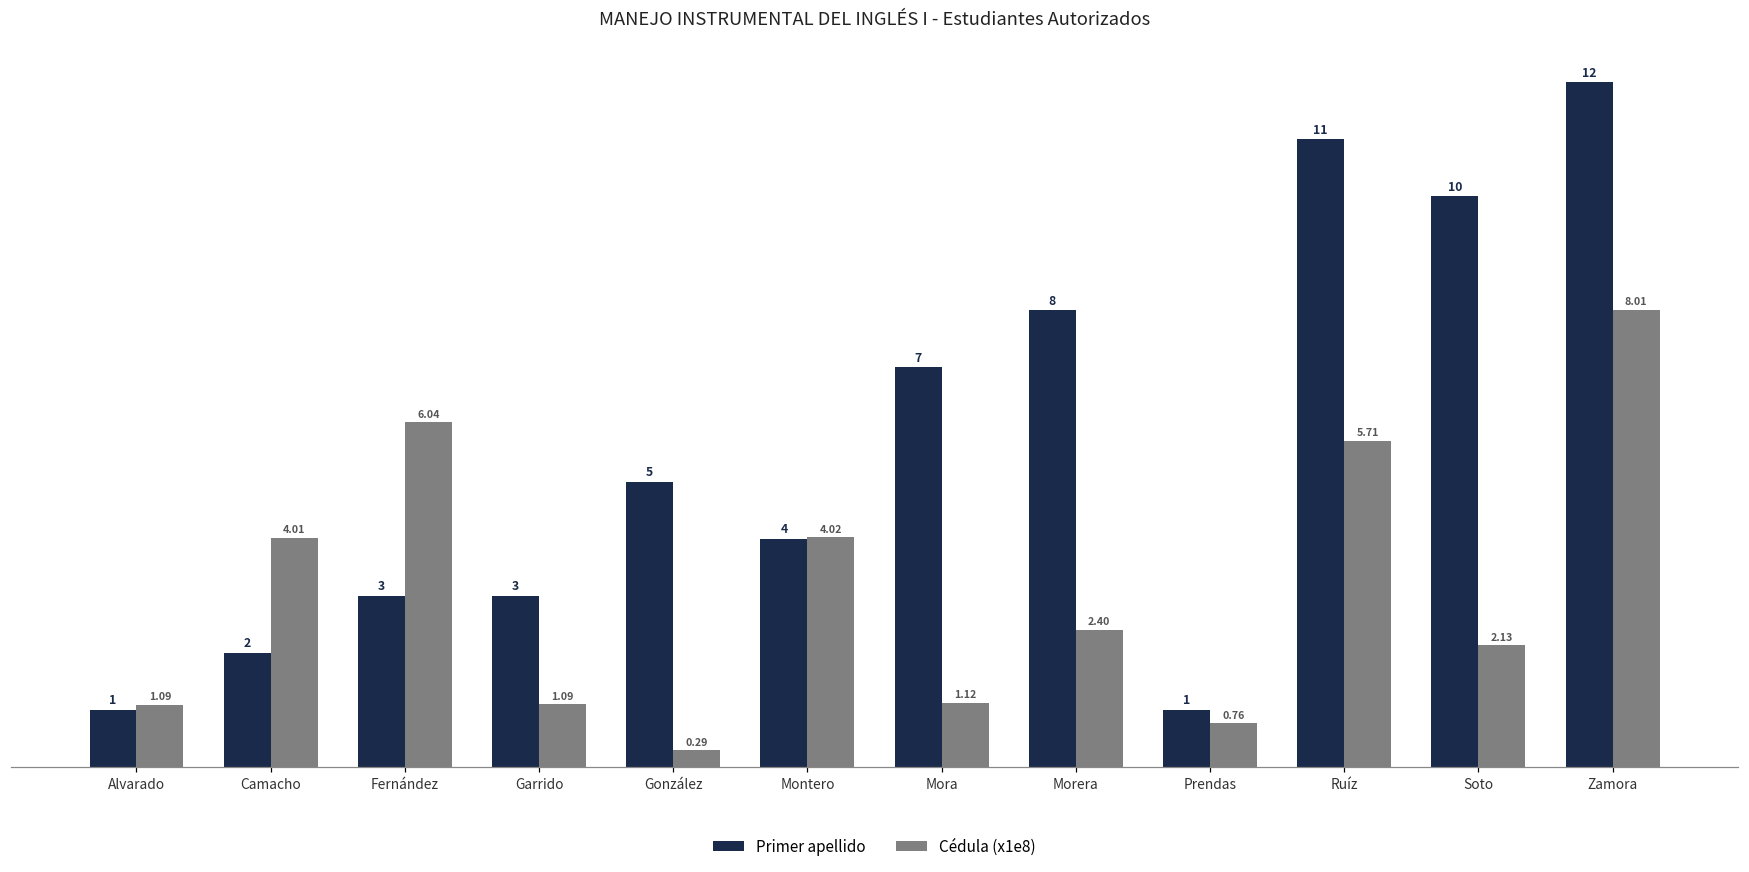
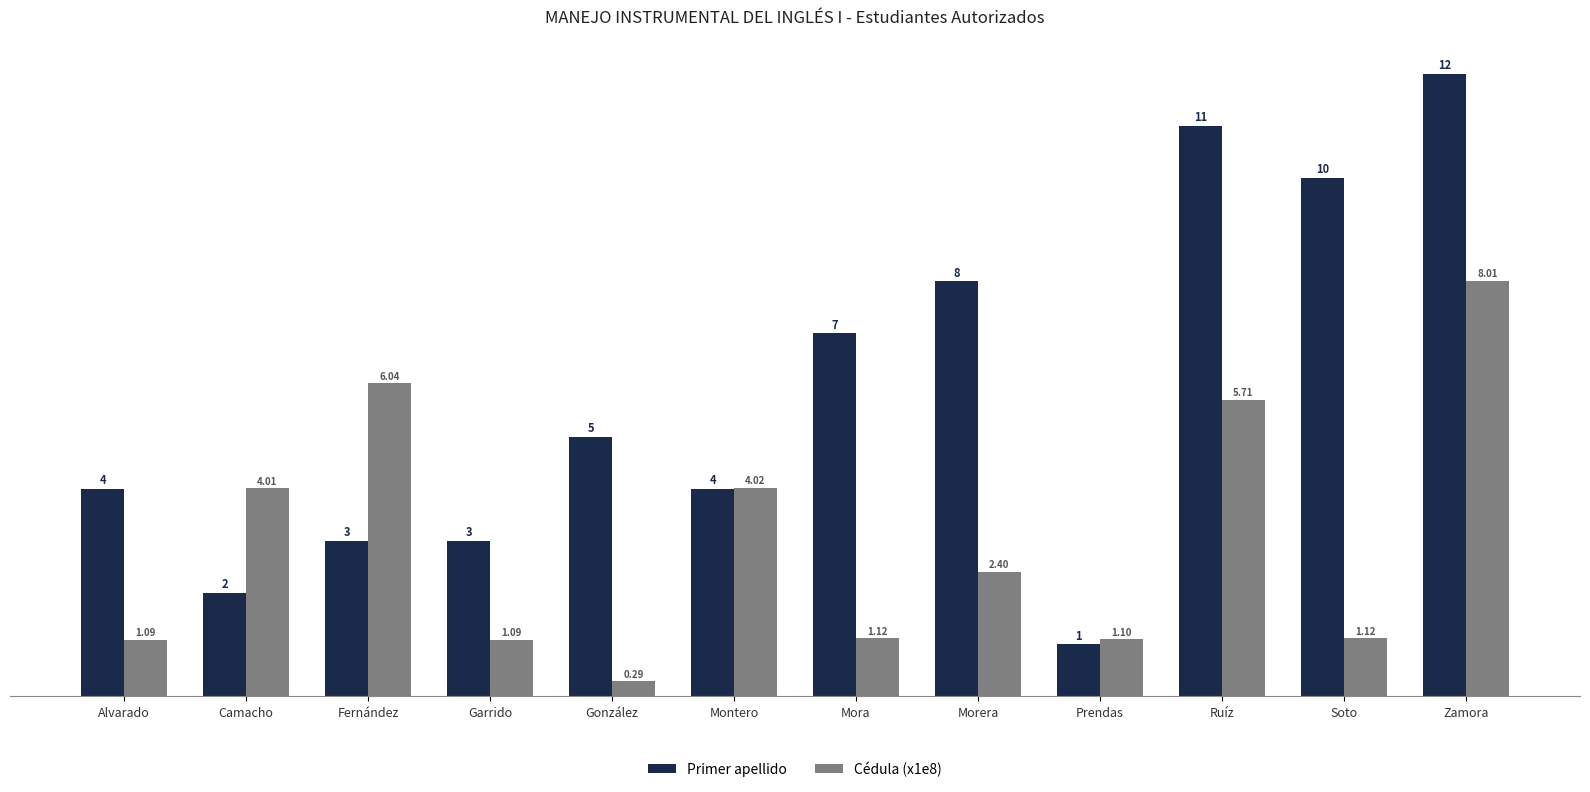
  {
    "Primer apellido": {
-     "Alvarado": 1,
+     "Alvarado": 4,
      "Camacho": 2,
      "Fernández": 3,
      "Garrido": 3,
      "González": 5,
      "Montero": 4,
      "Mora": 7,
      "Morera": 8,
      "Prendas": 1,
      "Ruíz": 11,
      "Soto": 10,
      "Zamora": 12
    },
    "Cédula (x1e8)": {
      "Alvarado": 1.09,
      "Camacho": 4.01,
      "Fernández": 6.04,
      "Garrido": 1.09,
      "González": 0.29,
      "Montero": 4.02,
      "Mora": 1.12,
      "Morera": 2.40,
-     "Prendas": 0.76,
+     "Prendas": 1.10,
      "Ruíz": 5.71,
-     "Soto": 2.13,
+     "Soto": 1.12,
      "Zamora": 8.01
    }
  }
